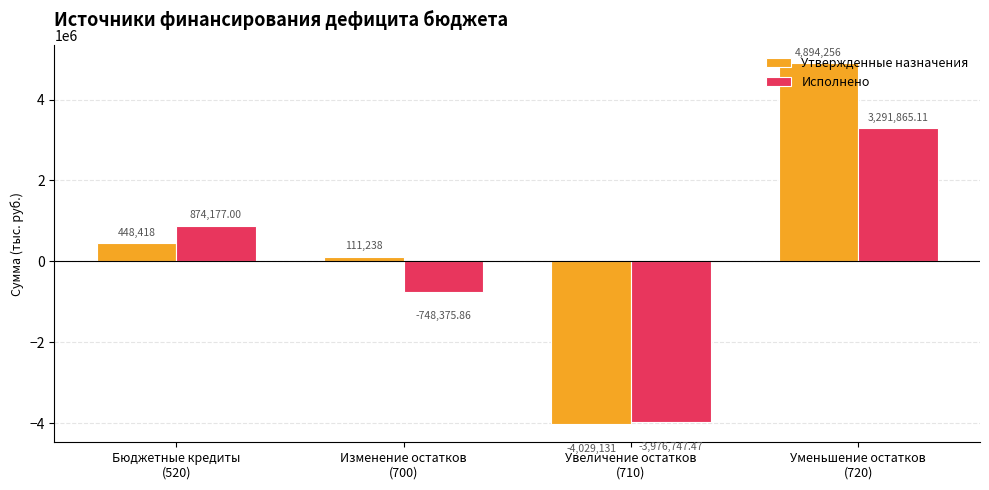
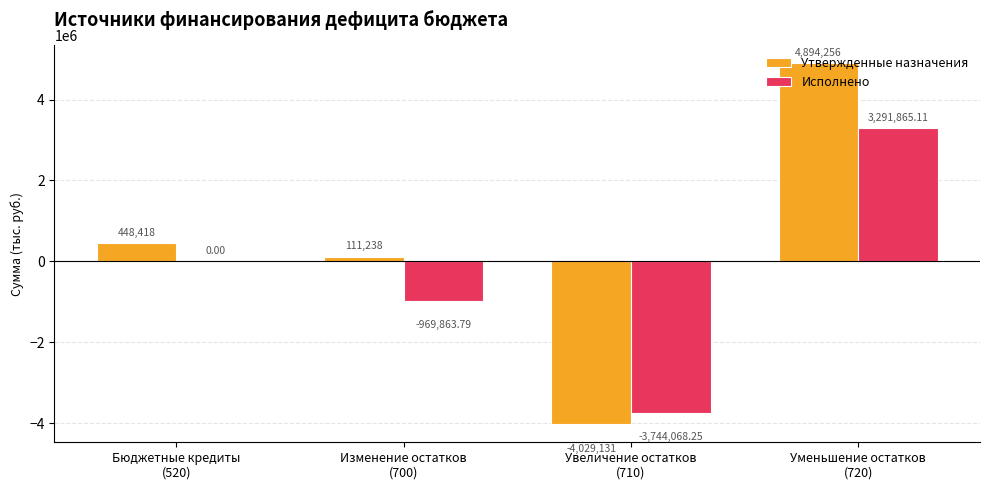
  {
    "Утвержденные назначения": {
      "Бюджетные кредиты (520)": "448,418",
      "Изменение остатков (700)": "111,238",
      "Увеличение остатков (710)": "-4,029,131",
      "Уменьшение остатков (720)": "4,894,256"
    },
    "Исполнено": {
-     "Бюджетные кредиты (520)": "874,177.00",
-     "Изменение остатков (700)": "-748,375.86",
-     "Увеличение остатков (710)": "-3,976,747.47",
+     "Бюджетные кредиты (520)": "0.00",
+     "Изменение остатков (700)": "-969,863.79",
+     "Увеличение остатков (710)": "-3,744,068.25",
      "Уменьшение остатков (720)": "3,291,865.11"
    }
  }
